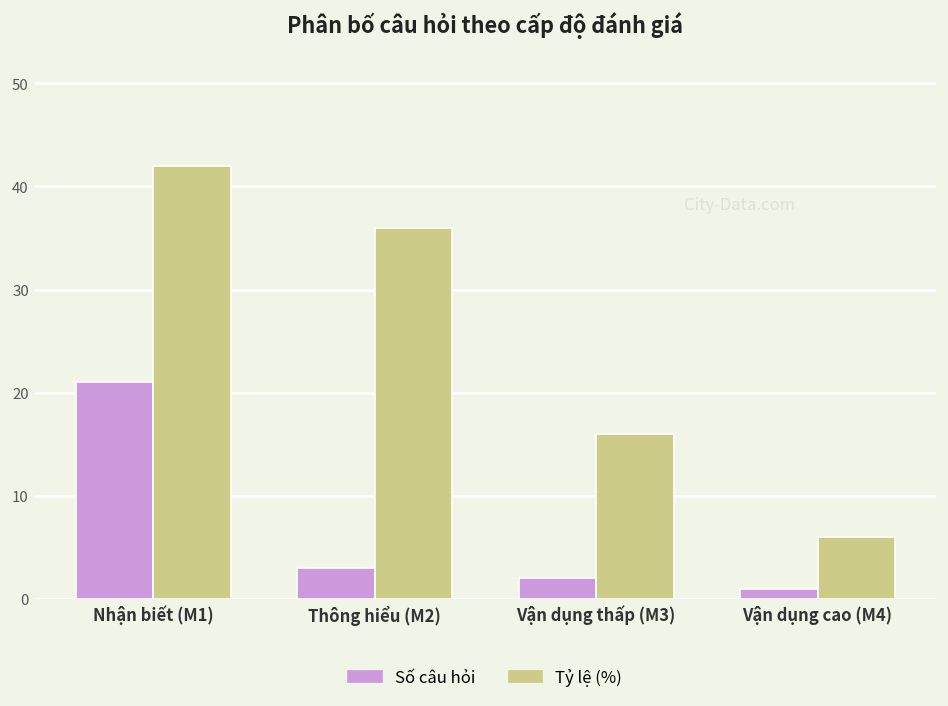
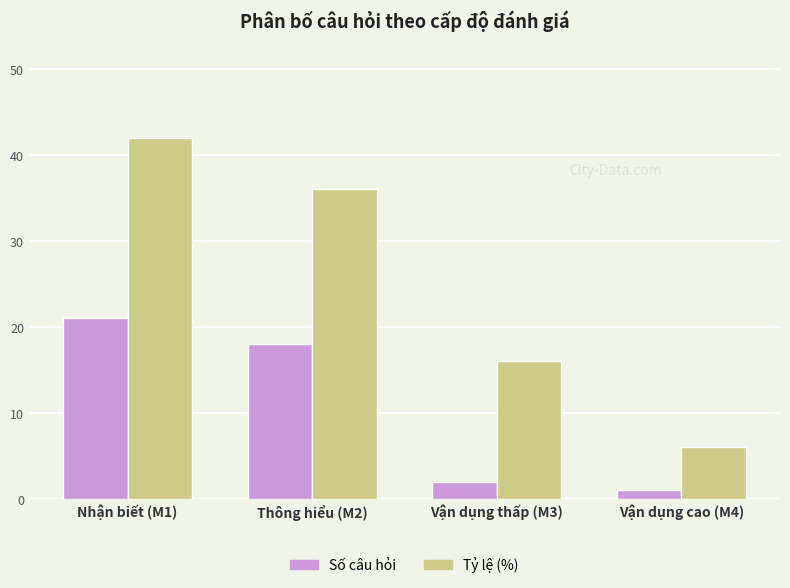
  {
    "Số câu hỏi": {
      "Nhận biết (M1)": 21,
-     "Thông hiểu (M2)": 3,
+     "Thông hiểu (M2)": 18,
      "Vận dụng thấp (M3)": 2,
      "Vận dụng cao (M4)": 1
    },
    "Tỷ lệ (%)": {
      "Nhận biết (M1)": 42,
      "Thông hiểu (M2)": 36,
      "Vận dụng thấp (M3)": 16,
      "Vận dụng cao (M4)": 6
    }
  }
